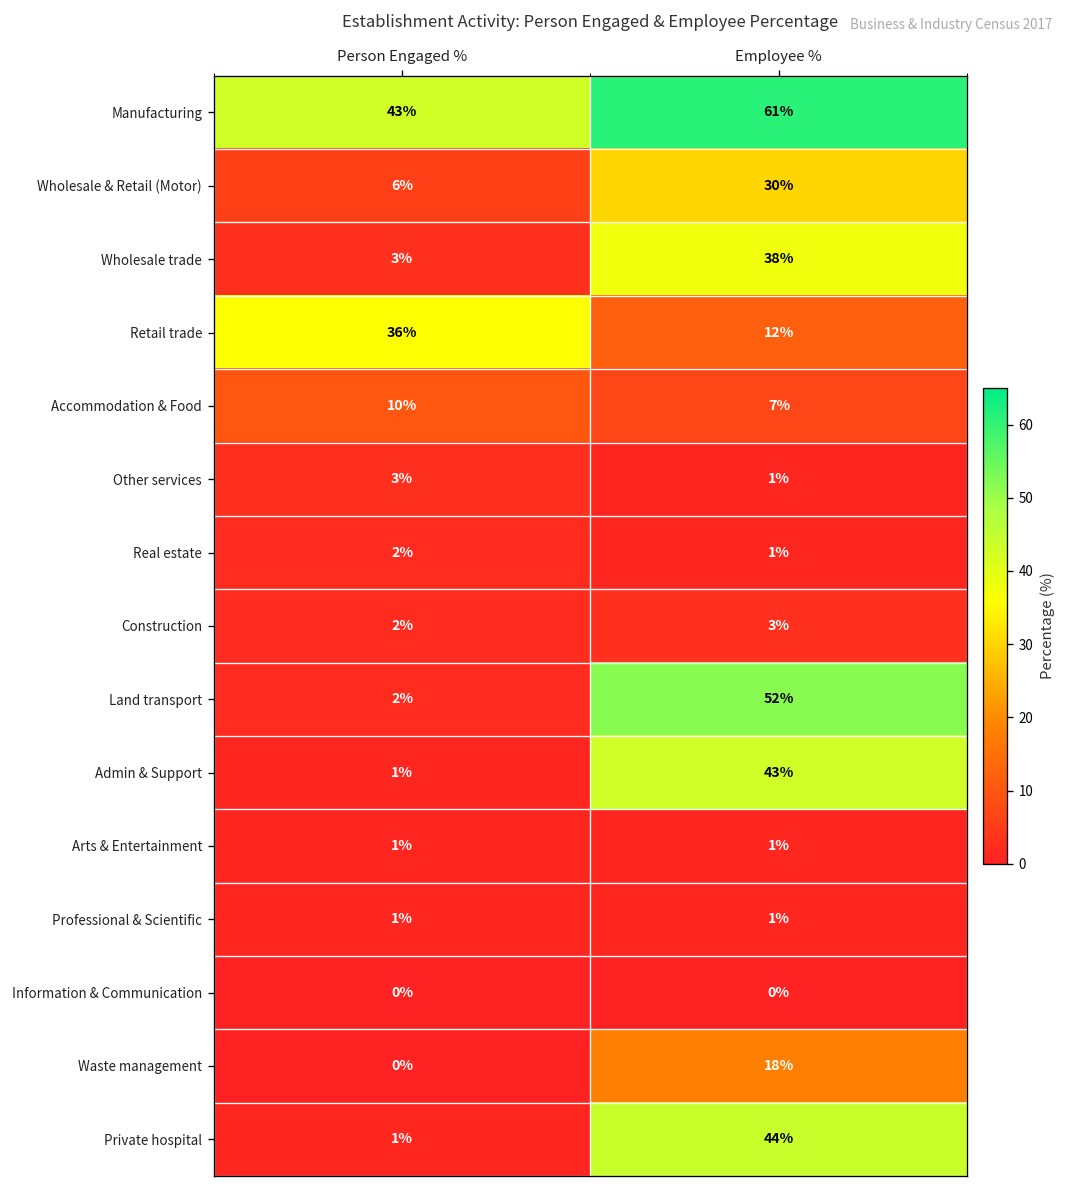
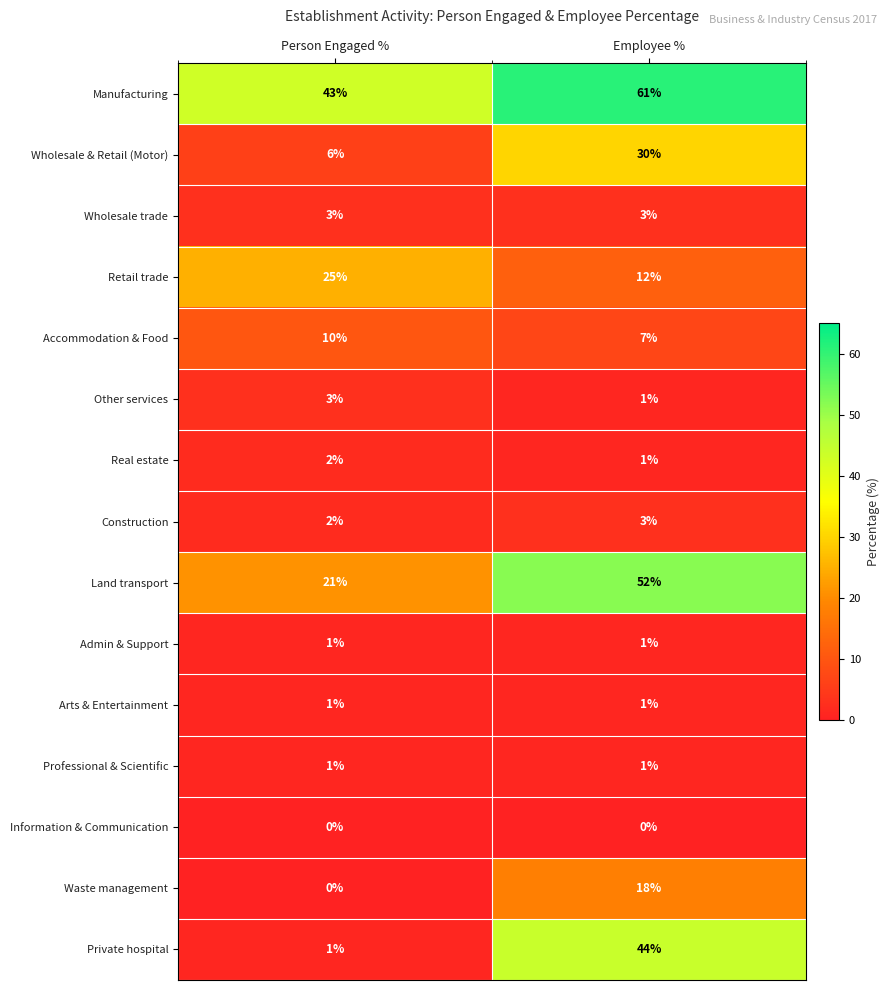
  {
    "Manufacturing": {
      "Person Engaged %": "43%",
      "Employee %": "61%"
    },
    "Wholesale & Retail (Motor)": {
      "Person Engaged %": "6%",
      "Employee %": "30%"
    },
    "Wholesale trade": {
      "Person Engaged %": "3%",
-     "Employee %": "38%"
+     "Employee %": "3%"
    },
    "Retail trade": {
-     "Person Engaged %": "36%",
+     "Person Engaged %": "25%",
      "Employee %": "12%"
    },
    "Accommodation & Food": {
      "Person Engaged %": "10%",
      "Employee %": "7%"
    },
    "Other services": {
      "Person Engaged %": "3%",
      "Employee %": "1%"
    },
    "Real estate": {
      "Person Engaged %": "2%",
      "Employee %": "1%"
    },
    "Construction": {
      "Person Engaged %": "2%",
      "Employee %": "3%"
    },
    "Land transport": {
-     "Person Engaged %": "2%",
+     "Person Engaged %": "21%",
      "Employee %": "52%"
    },
    "Admin & Support": {
      "Person Engaged %": "1%",
-     "Employee %": "43%"
+     "Employee %": "1%"
    },
    "Arts & Entertainment": {
      "Person Engaged %": "1%",
      "Employee %": "1%"
    },
    "Professional & Scientific": {
      "Person Engaged %": "1%",
      "Employee %": "1%"
    },
    "Information & Communication": {
      "Person Engaged %": "0%",
      "Employee %": "0%"
    },
    "Waste management": {
      "Person Engaged %": "0%",
      "Employee %": "18%"
    },
    "Private hospital": {
      "Person Engaged %": "1%",
      "Employee %": "44%"
    }
  }
